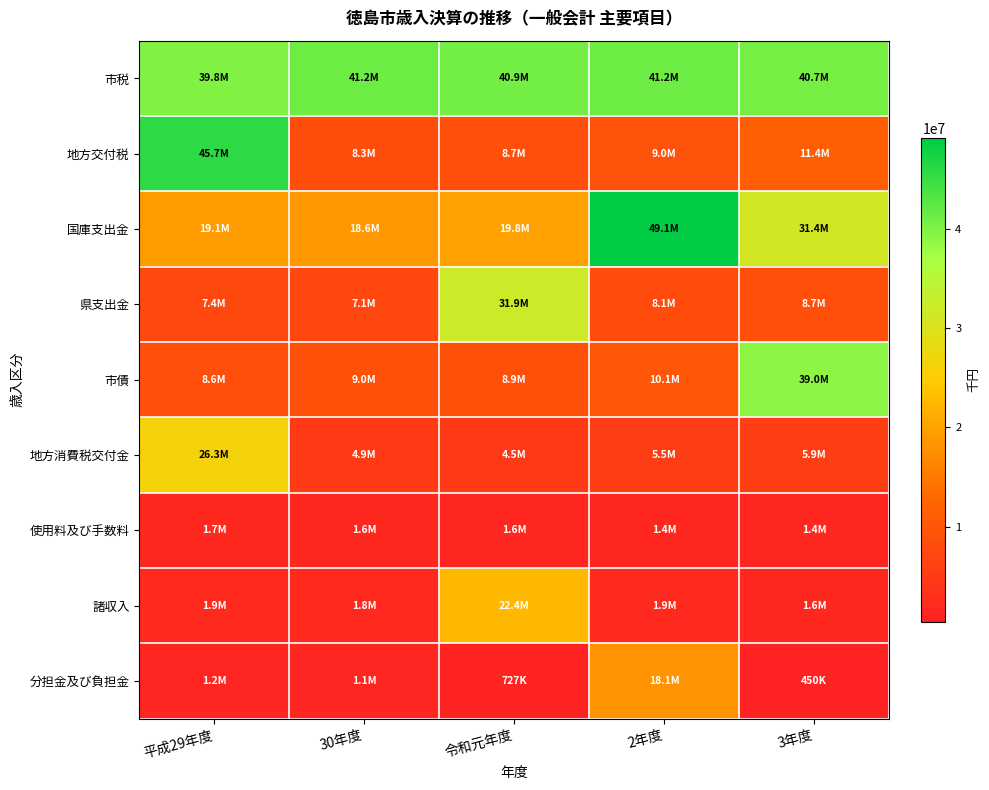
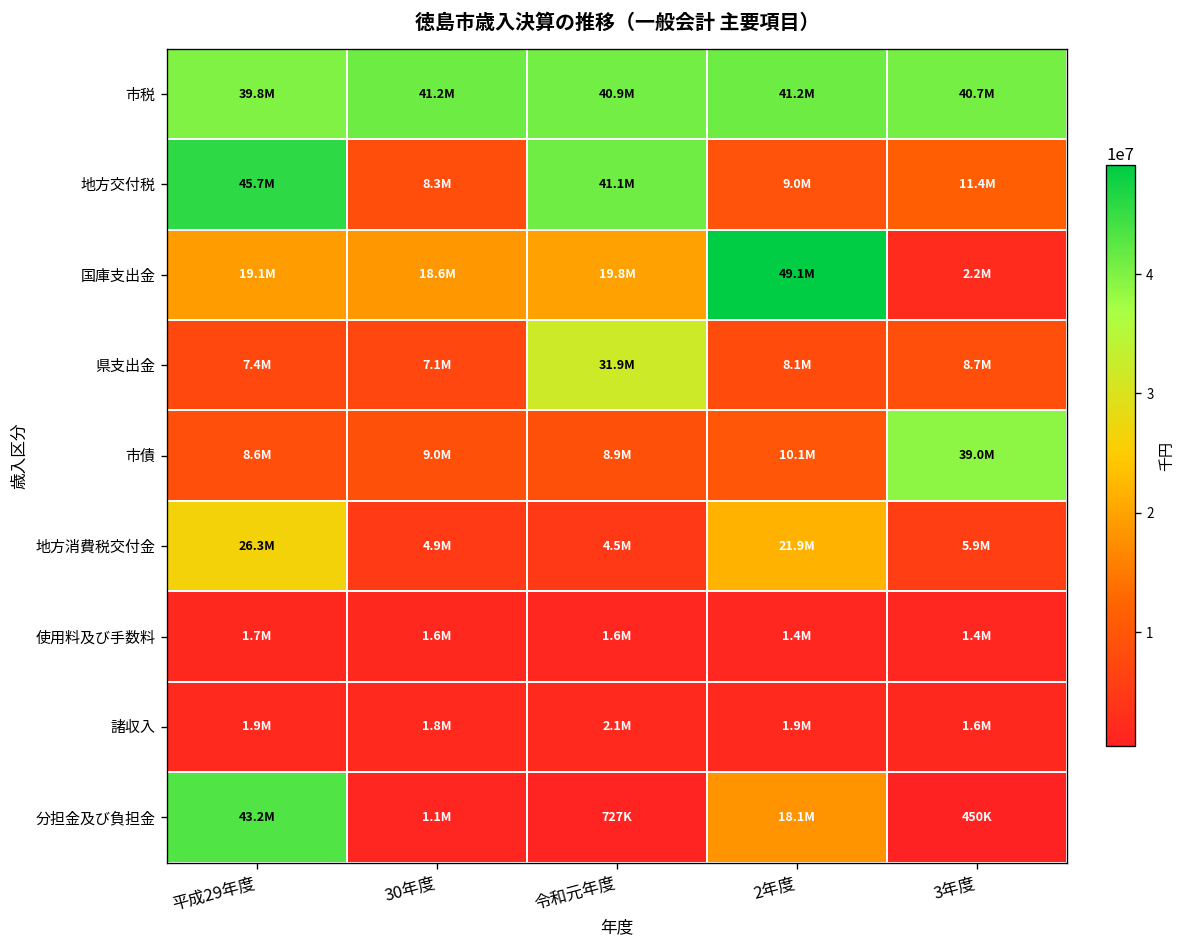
  {
    "市税": {
      "平成29年度": "39.8M",
      "30年度": "41.2M",
      "令和元年度": "40.9M",
      "2年度": "41.2M",
      "3年度": "40.7M"
    },
    "地方交付税": {
      "平成29年度": "45.7M",
      "30年度": "8.3M",
-     "令和元年度": "8.7M",
+     "令和元年度": "41.1M",
      "2年度": "9.0M",
      "3年度": "11.4M"
    },
    "国庫支出金": {
      "平成29年度": "19.1M",
      "30年度": "18.6M",
      "令和元年度": "19.8M",
      "2年度": "49.1M",
-     "3年度": "31.4M"
+     "3年度": "2.2M"
    },
    "県支出金": {
      "平成29年度": "7.4M",
      "30年度": "7.1M",
      "令和元年度": "31.9M",
      "2年度": "8.1M",
      "3年度": "8.7M"
    },
    "市債": {
      "平成29年度": "8.6M",
      "30年度": "9.0M",
      "令和元年度": "8.9M",
      "2年度": "10.1M",
      "3年度": "39.0M"
    },
    "地方消費税交付金": {
      "平成29年度": "26.3M",
      "30年度": "4.9M",
      "令和元年度": "4.5M",
-     "2年度": "5.5M",
+     "2年度": "21.9M",
      "3年度": "5.9M"
    },
    "使用料及び手数料": {
      "平成29年度": "1.7M",
      "30年度": "1.6M",
      "令和元年度": "1.6M",
      "2年度": "1.4M",
      "3年度": "1.4M"
    },
    "諸収入": {
      "平成29年度": "1.9M",
      "30年度": "1.8M",
-     "令和元年度": "22.4M",
+     "令和元年度": "2.1M",
      "2年度": "1.9M",
      "3年度": "1.6M"
    },
    "分担金及び負担金": {
-     "平成29年度": "1.2M",
+     "平成29年度": "43.2M",
      "30年度": "1.1M",
      "令和元年度": "727K",
      "2年度": "18.1M",
      "3年度": "450K"
    }
  }
